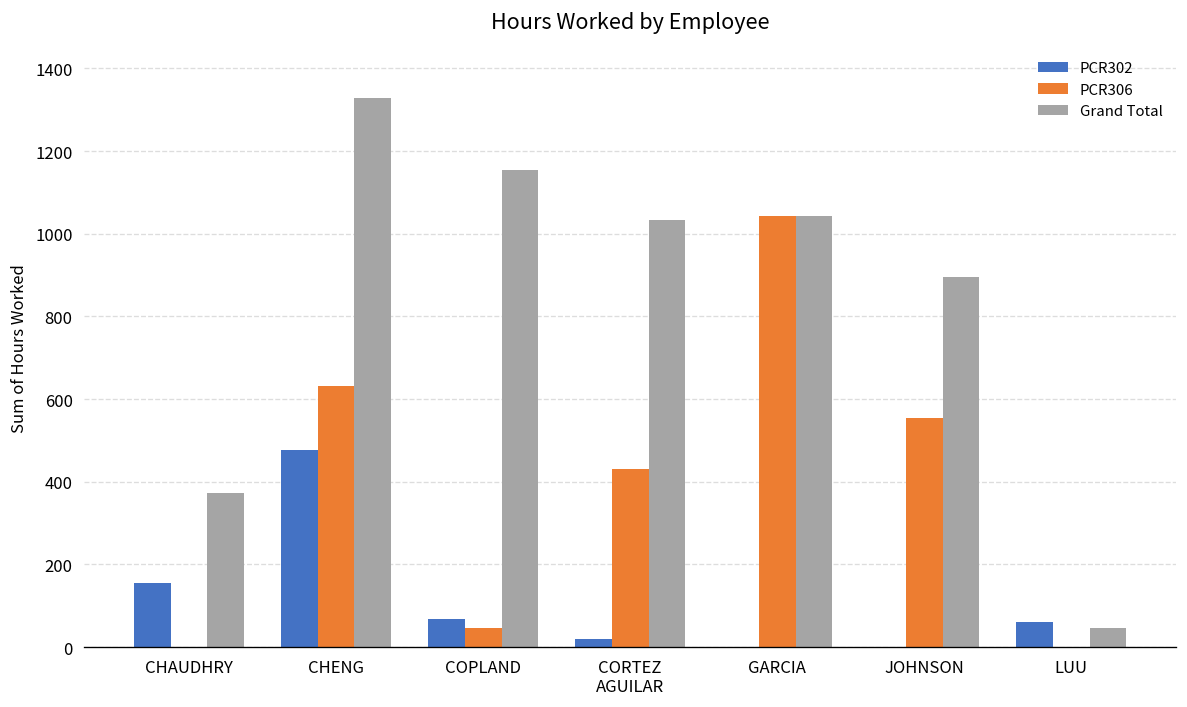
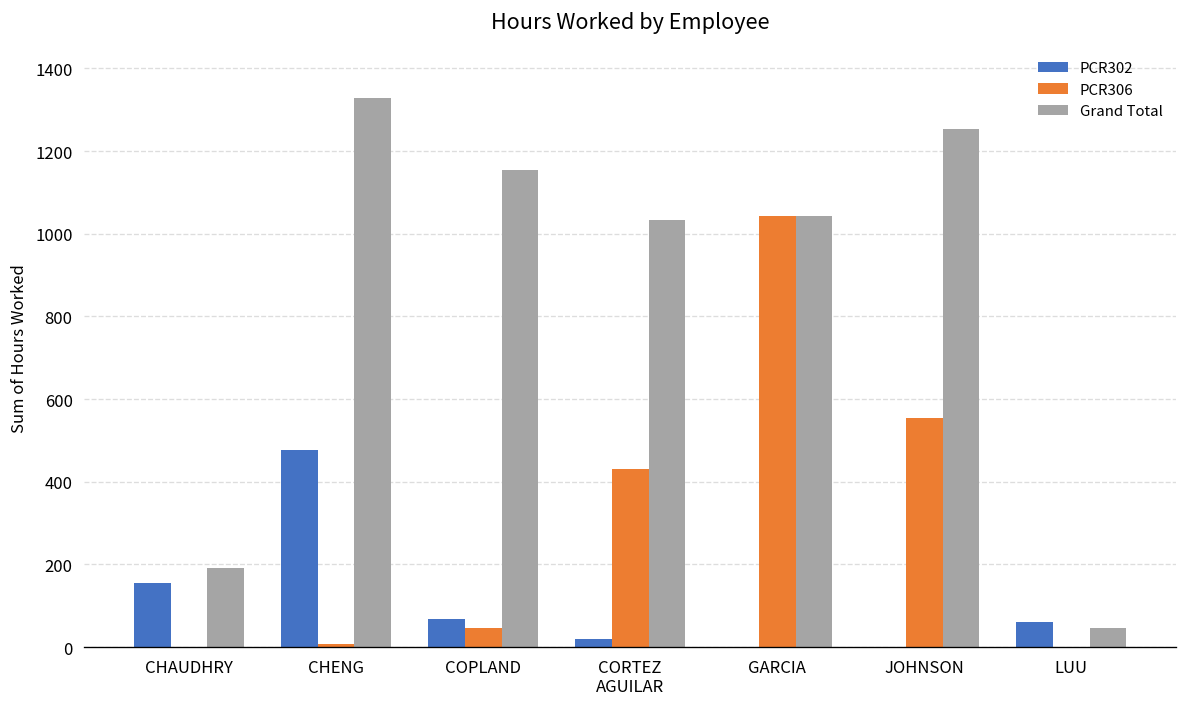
  {
    "PCR302": {
      "CHAUDHRY": 160,
      "CHENG": 480,
      "COPLAND": 70,
      "CORTEZ AGUILAR": 20,
      "GARCIA": 0,
      "JOHNSON": 0,
      "LUU": 60
    },
    "PCR306": {
      "CHAUDHRY": 0,
-     "CHENG": 630,
+     "CHENG": 10,
      "COPLAND": 50,
      "CORTEZ AGUILAR": 430,
      "GARCIA": 1040,
      "JOHNSON": 550,
      "LUU": 0
    },
    "Grand Total": {
-     "CHAUDHRY": 370,
+     "CHAUDHRY": 190,
      "CHENG": 1330,
      "COPLAND": 1150,
      "CORTEZ AGUILAR": 1030,
      "GARCIA": 1040,
-     "JOHNSON": 900,
+     "JOHNSON": 1250,
      "LUU": 50
    }
  }
